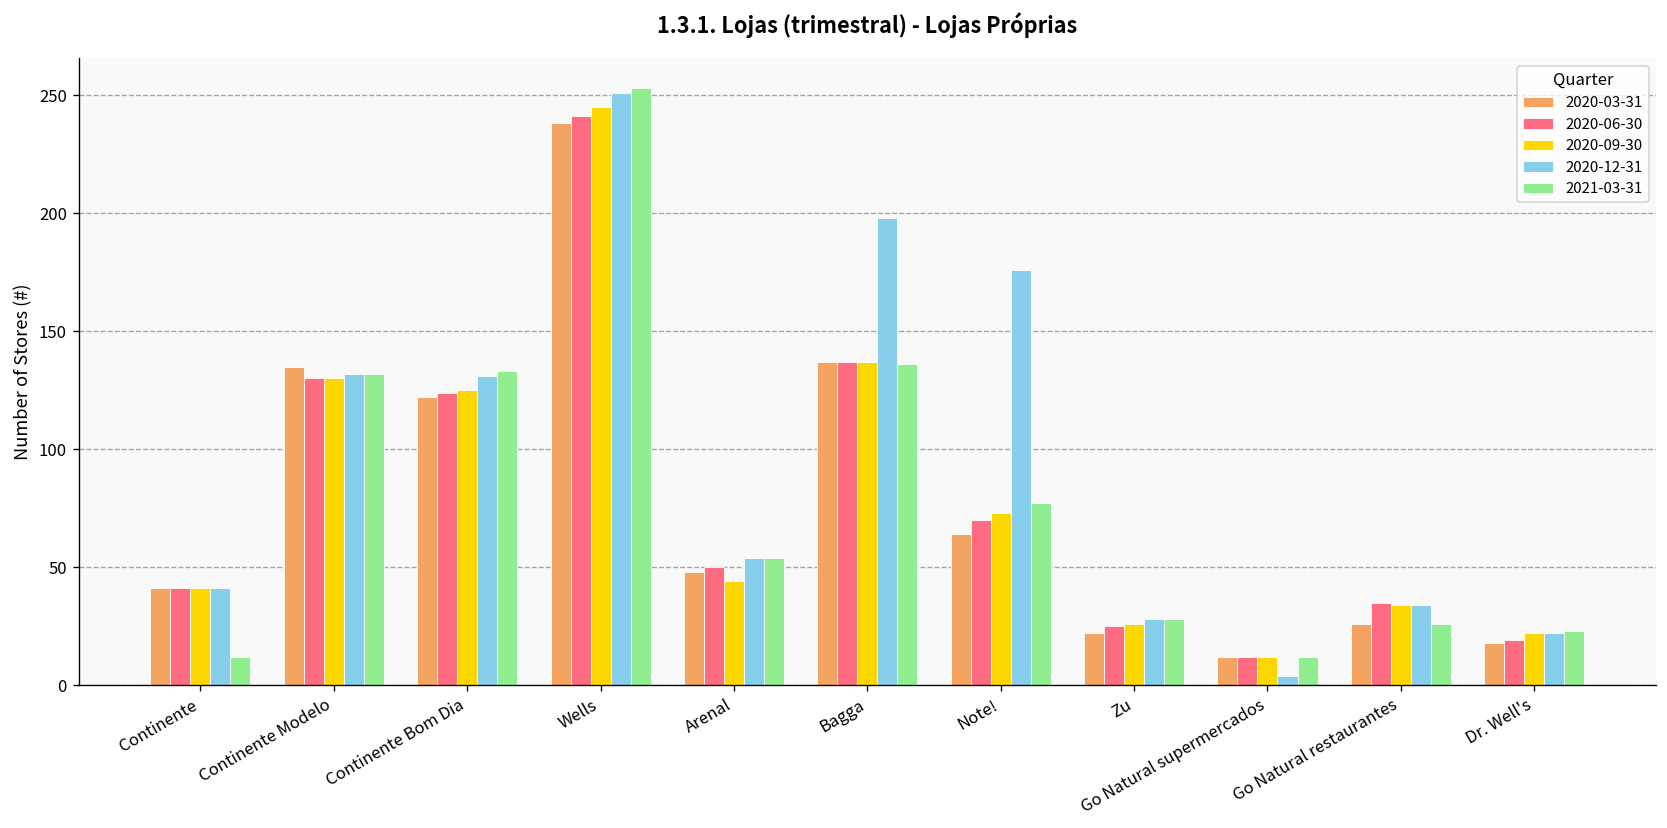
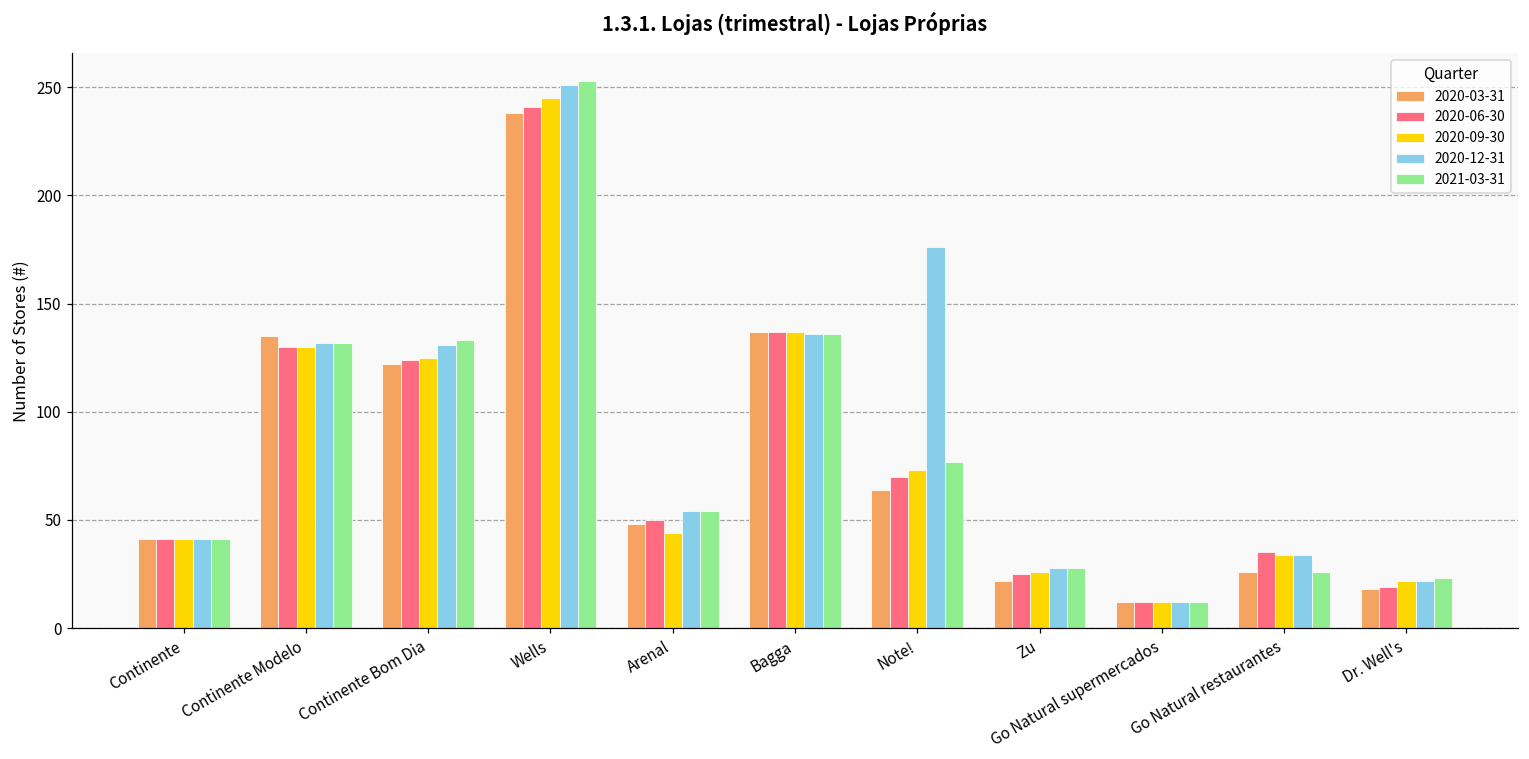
  {
    "2020-03-31": {
      "Continente": 41,
      "Continente Modelo": 135,
      "Continente Bom Dia": 122,
      "Wells": 238,
      "Arenal": 48,
      "Bagga": 137,
      "Note!": 64,
      "Zu": 22,
      "Go Natural supermercados": 12,
      "Go Natural restaurantes": 26,
      "Dr. Well's": 18
    },
    "2020-06-30": {
      "Continente": 41,
      "Continente Modelo": 130,
      "Continente Bom Dia": 124,
      "Wells": 241,
      "Arenal": 50,
      "Bagga": 137,
      "Note!": 70,
      "Zu": 25,
      "Go Natural supermercados": 12,
      "Go Natural restaurantes": 35,
      "Dr. Well's": 19
    },
    "2020-09-30": {
      "Continente": 41,
      "Continente Modelo": 130,
      "Continente Bom Dia": 125,
      "Wells": 245,
      "Arenal": 44,
      "Bagga": 137,
      "Note!": 73,
      "Zu": 26,
      "Go Natural supermercados": 12,
      "Go Natural restaurantes": 34,
      "Dr. Well's": 22
    },
    "2020-12-31": {
      "Continente": 41,
      "Continente Modelo": 132,
      "Continente Bom Dia": 131,
      "Wells": 251,
      "Arenal": 54,
-     "Bagga": 198,
+     "Bagga": 136,
      "Note!": 176,
      "Zu": 28,
-     "Go Natural supermercados": 4,
+     "Go Natural supermercados": 12,
      "Go Natural restaurantes": 34,
      "Dr. Well's": 22
    },
    "2021-03-31": {
-     "Continente": 12,
+     "Continente": 41,
      "Continente Modelo": 132,
      "Continente Bom Dia": 133,
      "Wells": 253,
      "Arenal": 54,
      "Bagga": 136,
      "Note!": 77,
      "Zu": 28,
      "Go Natural supermercados": 12,
      "Go Natural restaurantes": 26,
      "Dr. Well's": 23
    }
  }
